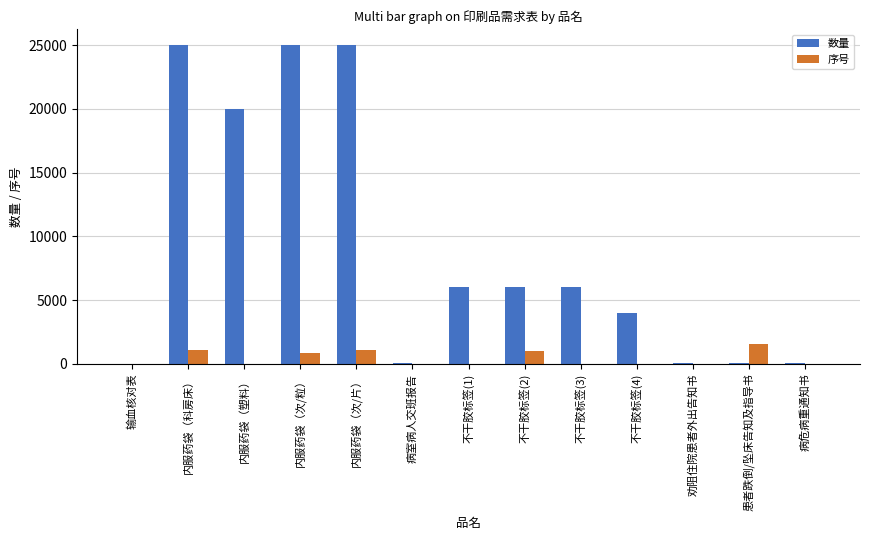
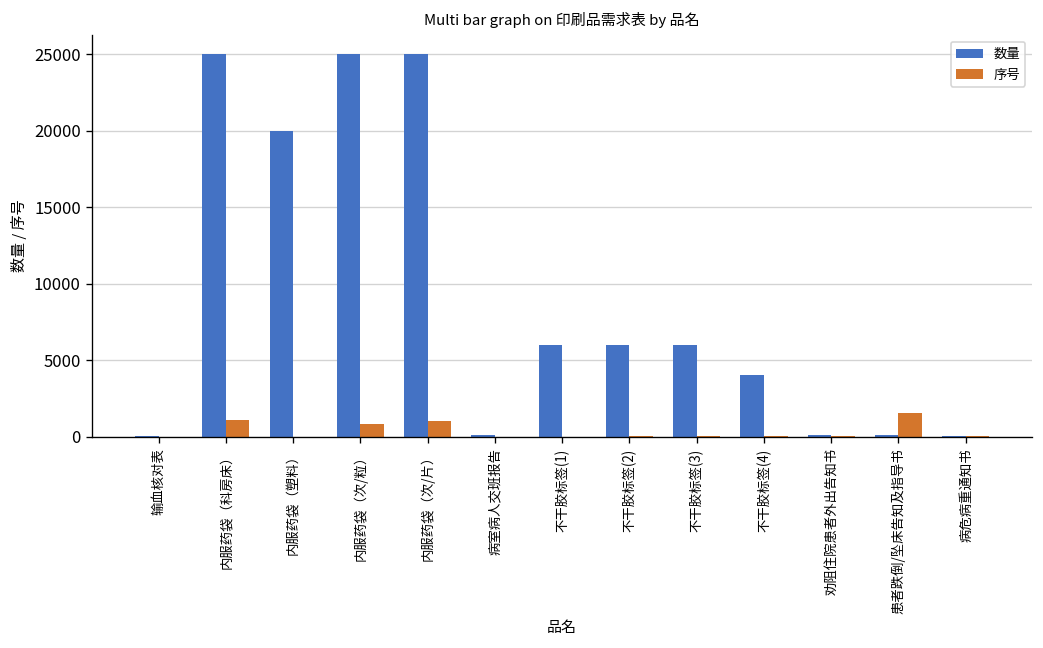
  {
    "数量": {
      "内服药袋（科房床）": 25000,
      "内服药袋（塑料）": 20000,
      "内服药袋（次/粒）": 25000,
      "内服药袋（次/片）": 25000,
      "不干胶标签(1)": 6000,
      "不干胶标签(2)": 6000,
      "不干胶标签(3)": 6000,
      "不干胶标签(4)": 4000
    },
    "序号": {
      "内服药袋（科房床）": 1100,
      "内服药袋（次/粒）": 800,
      "内服药袋（次/片）": 1000,
-     "不干胶标签(2)": 1000,
+     "不干胶标签(2)": 0,
      "患者跌倒/坠床告知及指导书": 1500
    }
  }
